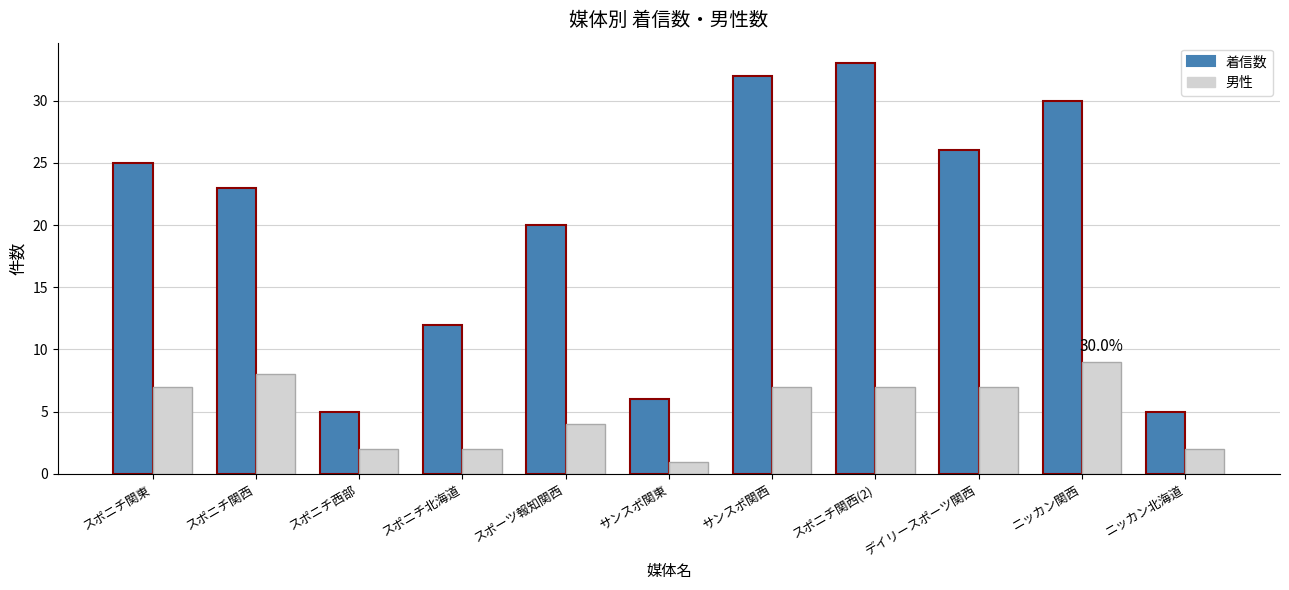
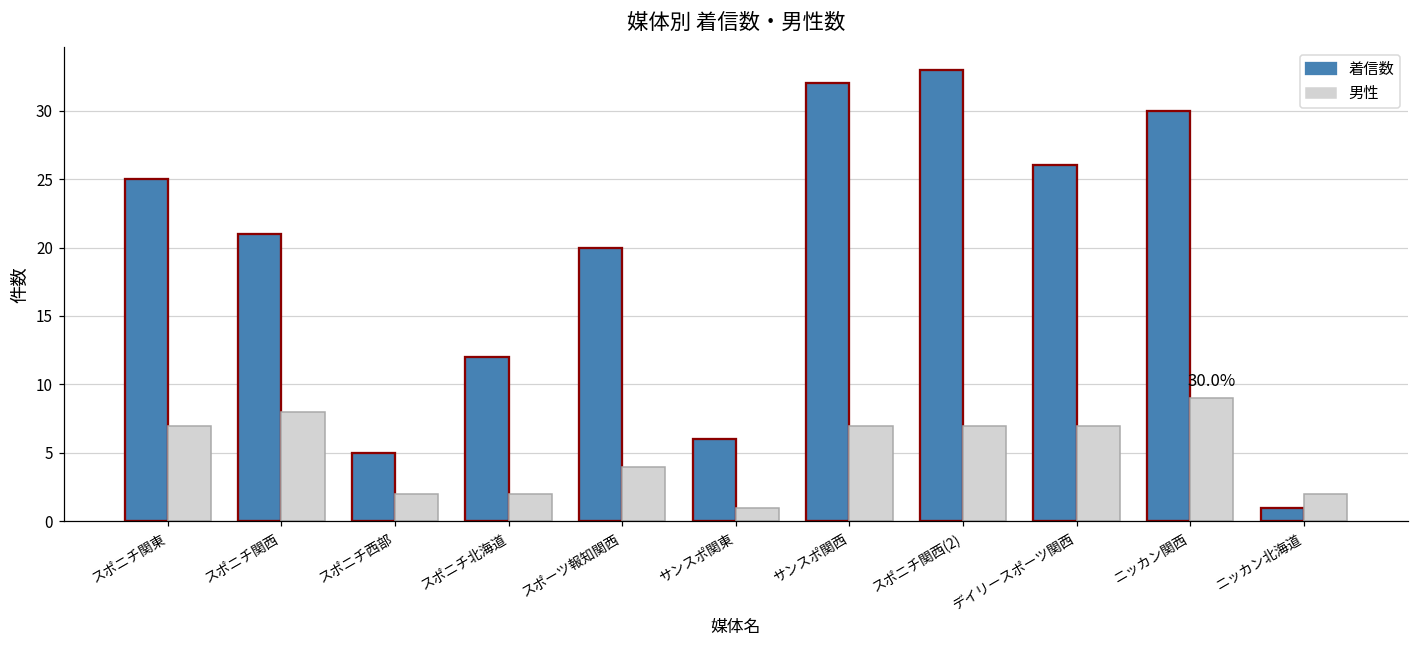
  {
    "着信数": {
      "スポニチ関東": 25,
-     "スポニチ関西": 23,
+     "スポニチ関西": 21,
      "スポニチ西部": 5,
      "スポニチ北海道": 12,
      "スポーツ報知関西": 20,
      "サンスポ関東": 6,
      "サンスポ関西": 32,
      "スポニチ関西(2)": 33,
      "デイリースポーツ関西": 26,
      "ニッカン関西": 30,
-     "ニッカン北海道": 5
+     "ニッカン北海道": 1
    },
    "男性": {
      "スポニチ関東": 7,
      "スポニチ関西": 8,
      "スポニチ西部": 2,
      "スポニチ北海道": 2,
      "スポーツ報知関西": 4,
      "サンスポ関東": 1,
      "サンスポ関西": 7,
      "スポニチ関西(2)": 7,
      "デイリースポーツ関西": 7,
      "ニッカン北海道": 2
    }
  }
